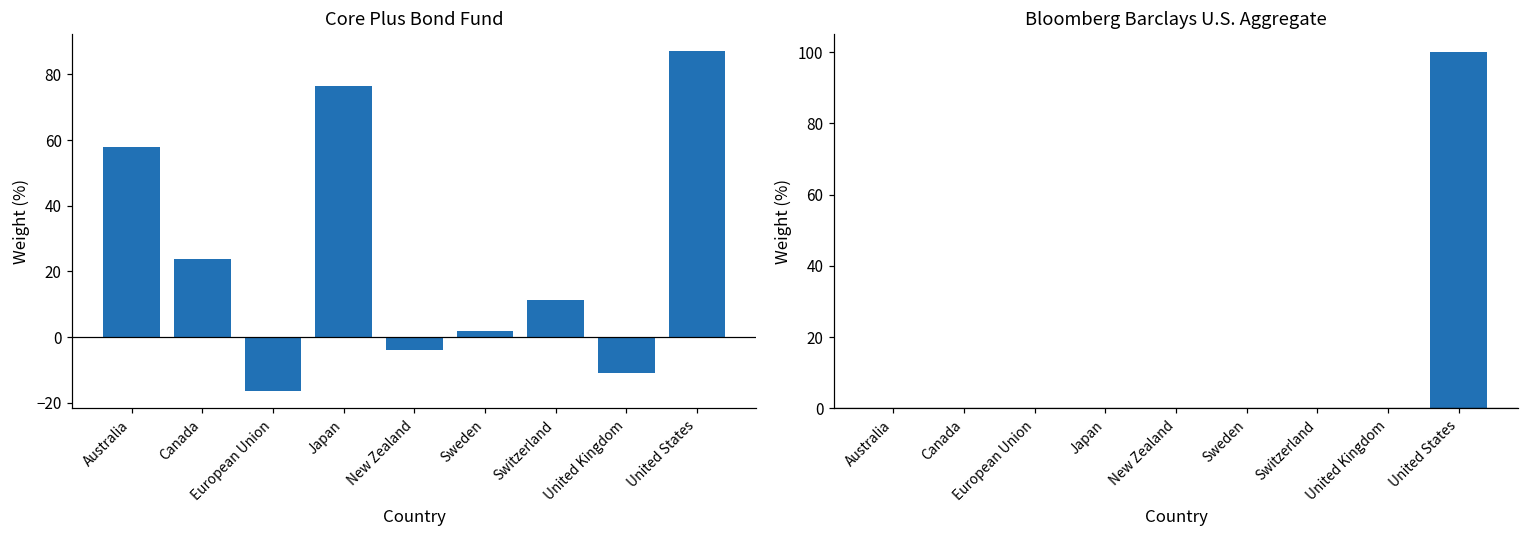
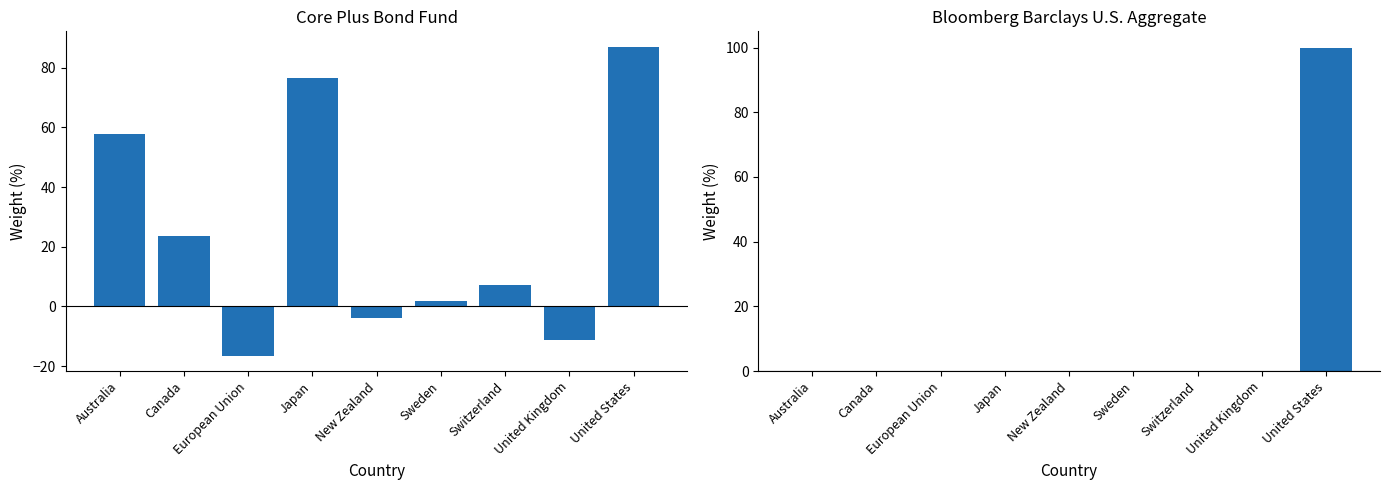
  {
    "Core Plus Bond Fund": {
      "Australia": 58,
      "Canada": 24,
      "European Union": -17,
      "Japan": 77,
      "New Zealand": -4,
      "Sweden": 2,
-     "Switzerland": 11,
+     "Switzerland": 7,
      "United Kingdom": -11,
      "United States": 87
    },
    "Bloomberg Barclays U.S. Aggregate": {
      "Australia": 0,
      "Canada": 0,
      "European Union": 0,
      "Japan": 0,
      "New Zealand": 0,
      "Sweden": 0,
      "Switzerland": 0,
      "United Kingdom": 0,
      "United States": 100
    }
  }
